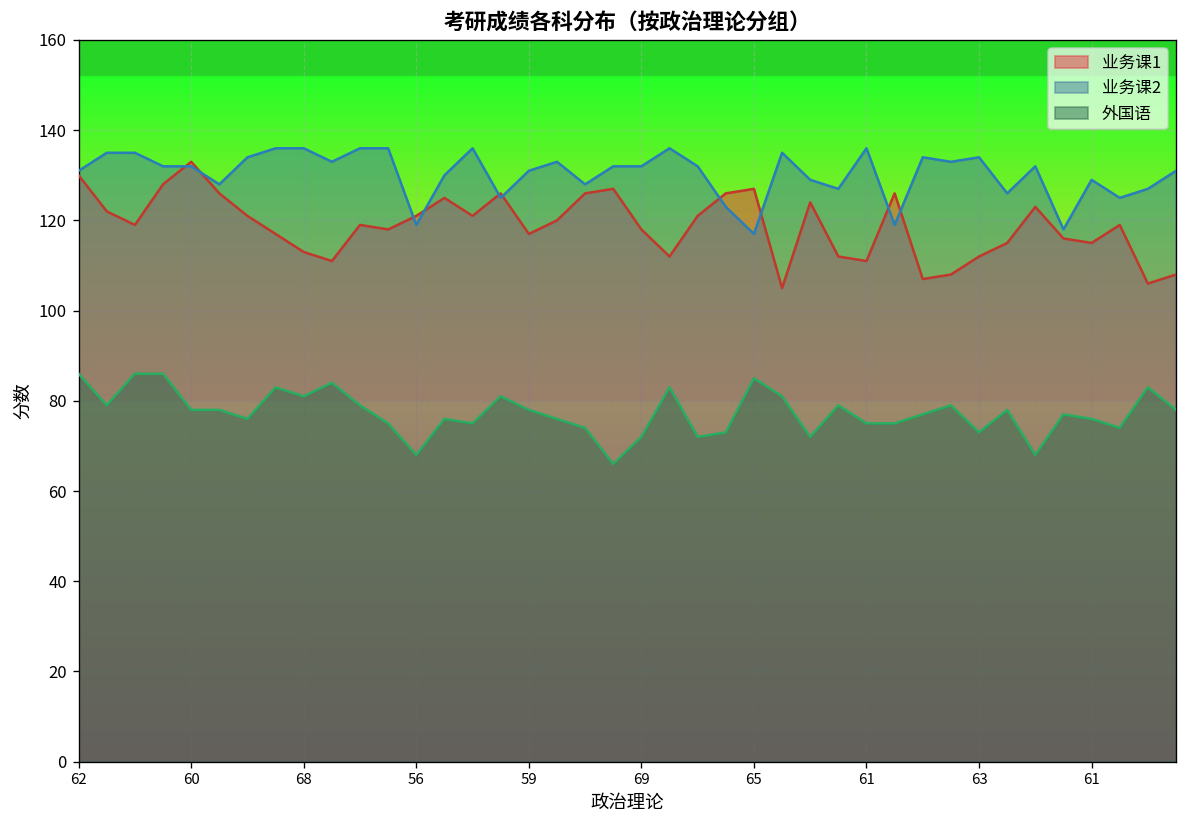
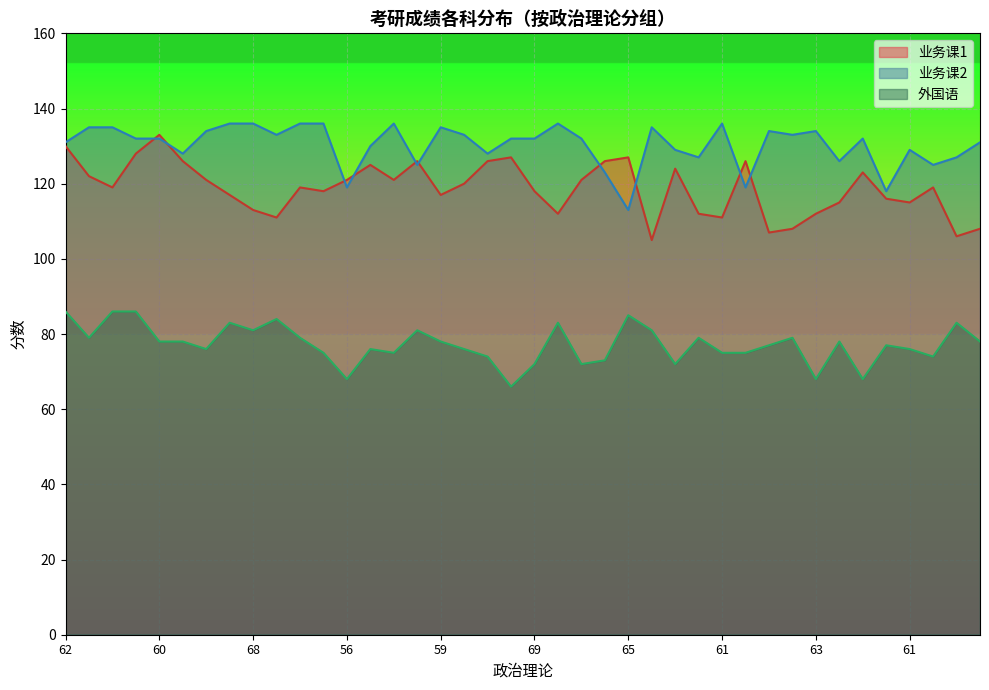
  {
    "业务课1": {
      "62": 130,
      "60": 133,
      "68": 113,
      "56": 121,
      "59": 117,
      "69": 118,
      "65": 127,
      "63": 112
    },
    "业务课2": {
      "62": 131,
      "60": 132,
      "68": 136,
      "56": 119,
-     "59": 131,
+     "59": 135,
      "69": 132,
-     "65": 117,
+     "65": 113,
      "63": 134
    },
    "外国语": {
      "62": 86,
      "60": 78,
      "68": 81,
      "56": 68,
      "59": 78,
      "69": 72,
      "65": 85,
-     "63": 73
+     "63": 68
    }
  }
